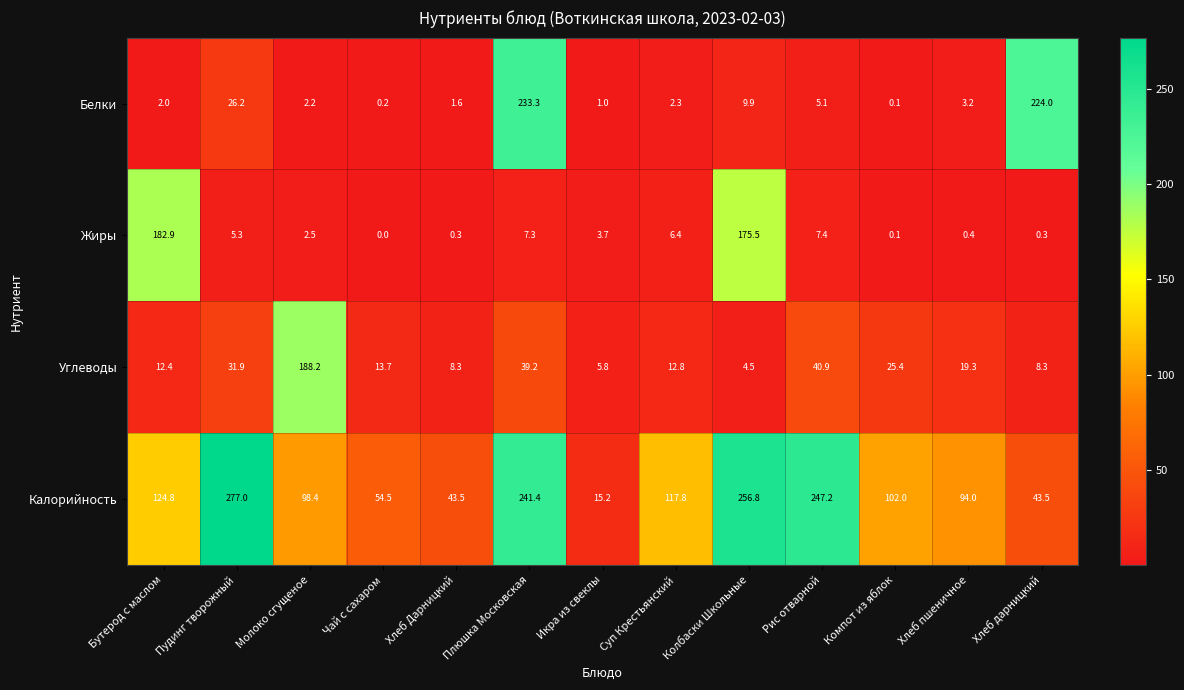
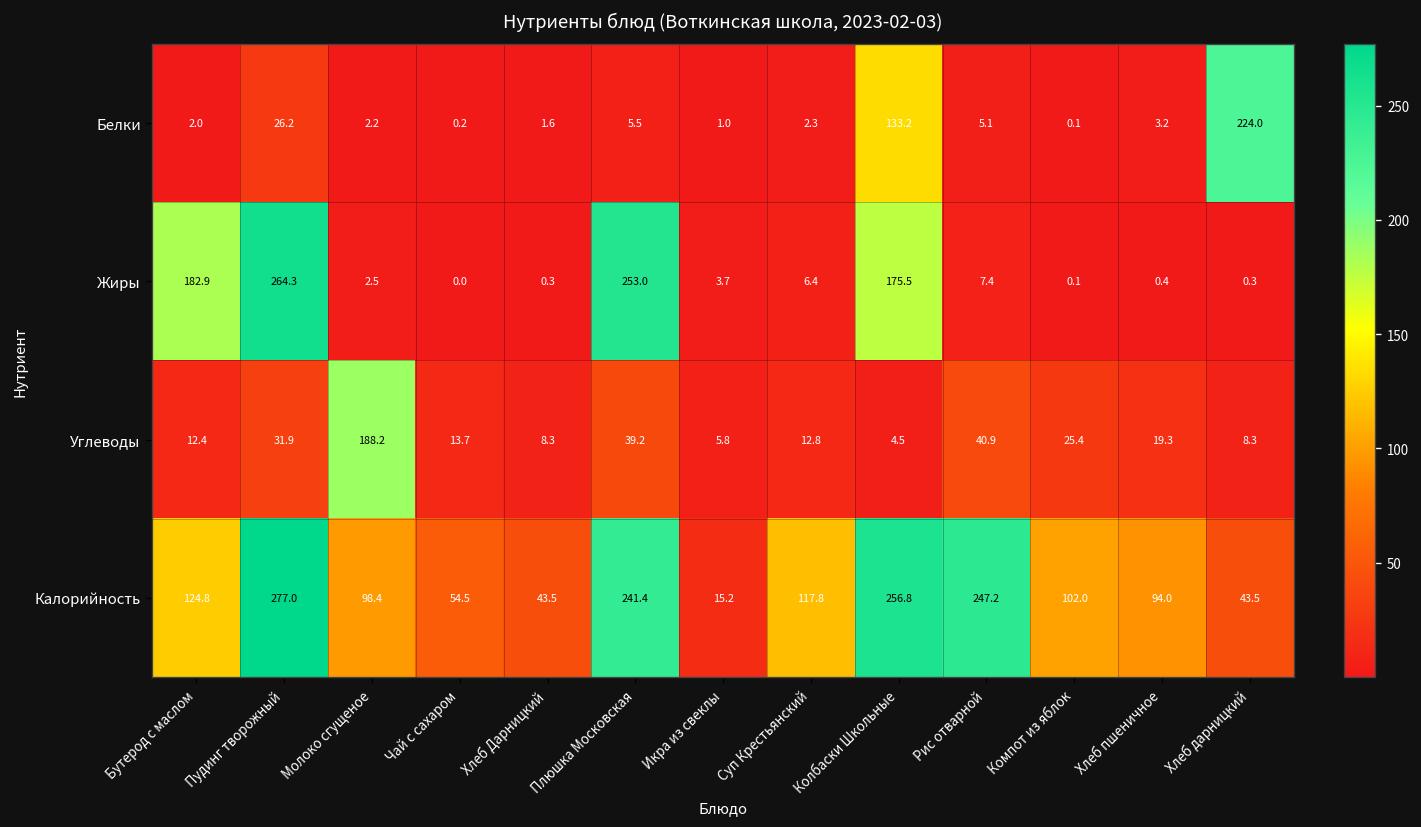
  {
    "Белки": {
      "Бутерод с маслом": 2.0,
      "Пудинг творожный": 26.2,
      "Молоко сгущеное": 2.2,
      "Чай с сахаром": 0.2,
      "Хлеб Дарницкий": 1.6,
-     "Плюшка Московская": 233.3,
+     "Плюшка Московская": 5.5,
      "Икра из свеклы": 1.0,
      "Суп Крестьянский": 2.3,
-     "Колбаски Школьные": 9.9,
+     "Колбаски Школьные": 133.2,
      "Рис отварной": 5.1,
      "Компот из яблок": 0.1,
      "Хлеб пшеничное": 3.2,
      "Хлеб дарницкий": 224.0
    },
    "Жиры": {
      "Бутерод с маслом": 182.9,
-     "Пудинг творожный": 5.3,
+     "Пудинг творожный": 264.3,
      "Молоко сгущеное": 2.5,
      "Чай с сахаром": 0.0,
      "Хлеб Дарницкий": 0.3,
-     "Плюшка Московская": 7.3,
+     "Плюшка Московская": 253.0,
      "Икра из свеклы": 3.7,
      "Суп Крестьянский": 6.4,
      "Колбаски Школьные": 175.5,
      "Рис отварной": 7.4,
      "Компот из яблок": 0.1,
      "Хлеб пшеничное": 0.4,
      "Хлеб дарницкий": 0.3
    },
    "Углеводы": {
      "Бутерод с маслом": 12.4,
      "Пудинг творожный": 31.9,
      "Молоко сгущеное": 188.2,
      "Чай с сахаром": 13.7,
      "Хлеб Дарницкий": 8.3,
      "Плюшка Московская": 39.2,
      "Икра из свеклы": 5.8,
      "Суп Крестьянский": 12.8,
      "Колбаски Школьные": 4.5,
      "Рис отварной": 40.9,
      "Компот из яблок": 25.4,
      "Хлеб пшеничное": 19.3,
      "Хлеб дарницкий": 8.3
    },
    "Калорийность": {
      "Бутерод с маслом": 124.8,
      "Пудинг творожный": 277.0,
      "Молоко сгущеное": 98.4,
      "Чай с сахаром": 54.5,
      "Хлеб Дарницкий": 43.5,
      "Плюшка Московская": 241.4,
      "Икра из свеклы": 15.2,
      "Суп Крестьянский": 117.8,
      "Колбаски Школьные": 256.8,
      "Рис отварной": 247.2,
      "Компот из яблок": 102.0,
      "Хлеб пшеничное": 94.0,
      "Хлеб дарницкий": 43.5
    }
  }
